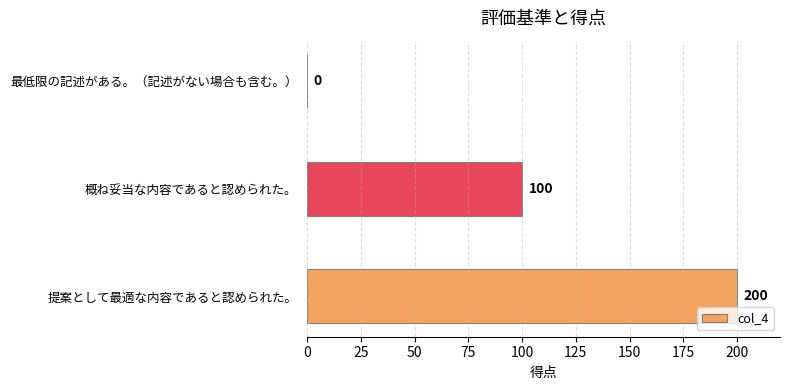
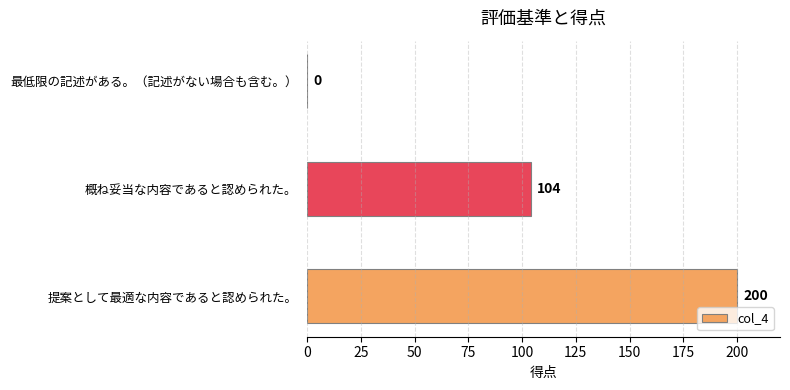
  {
    "最低限の記述がある。（記述がない場合も含む。）": 0,
-   "概ね妥当な内容であると認められた。": 100,
+   "概ね妥当な内容であると認められた。": 104,
    "提案として最適な内容であると認められた。": 200
  }
